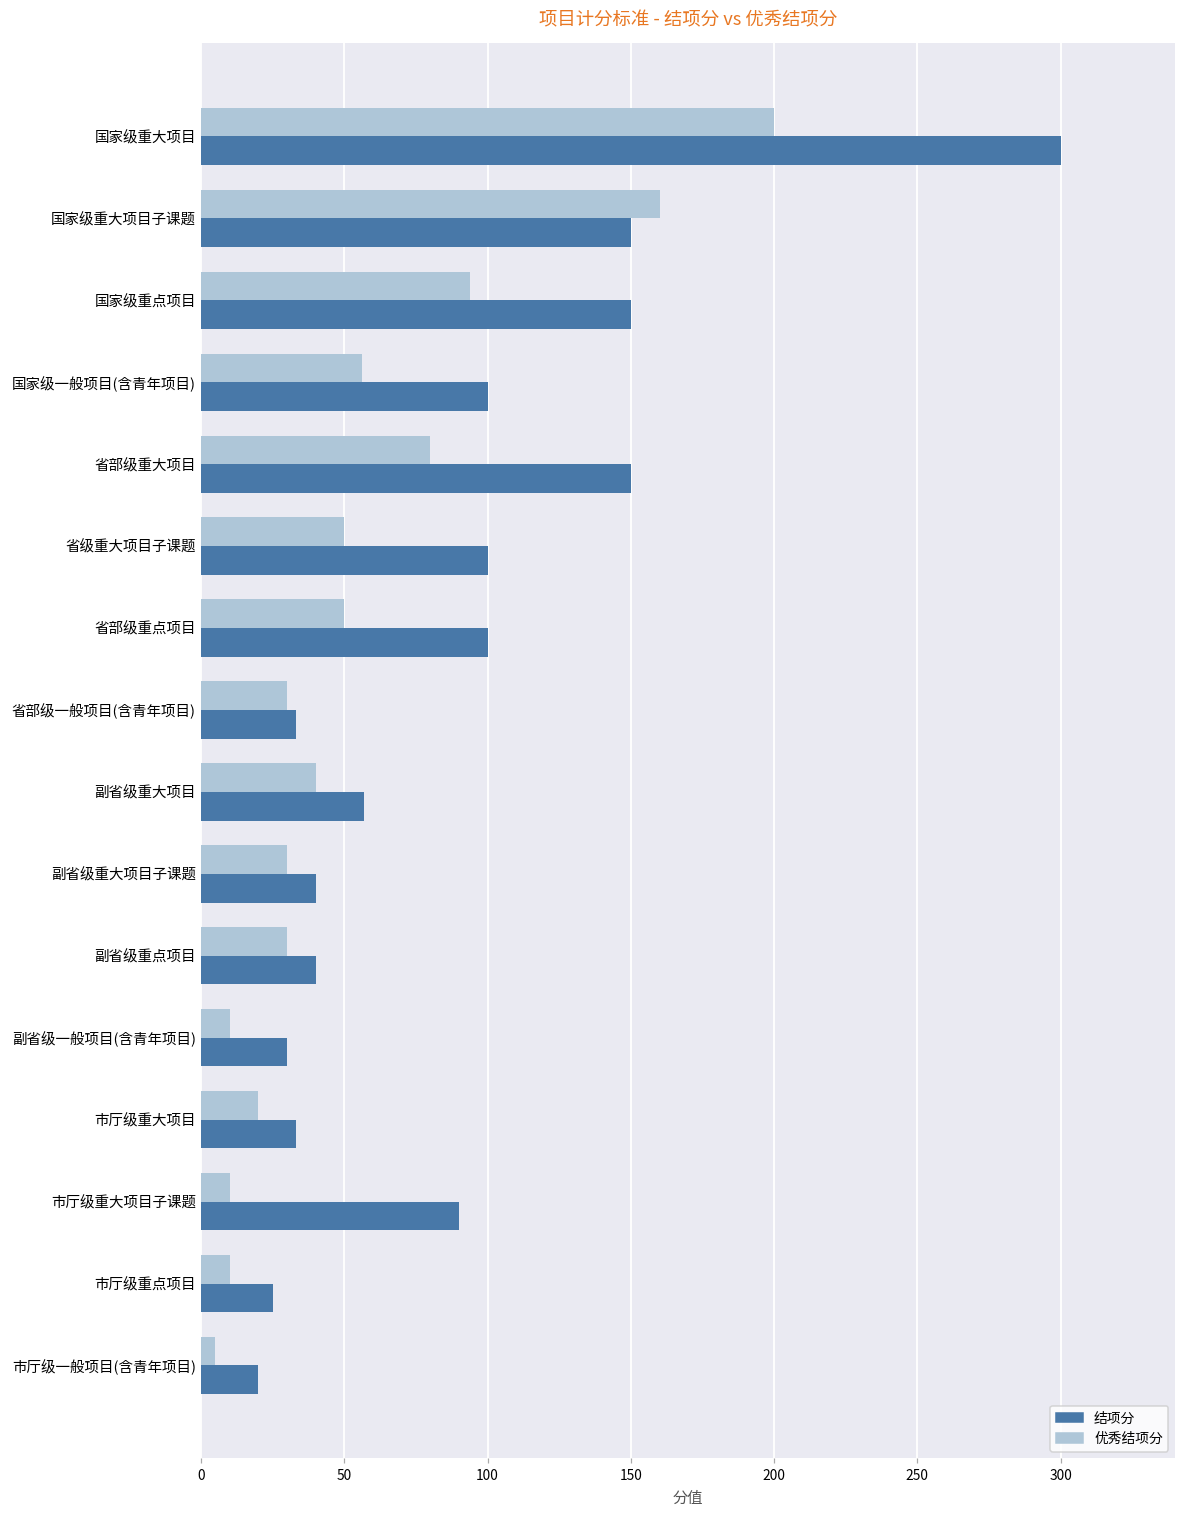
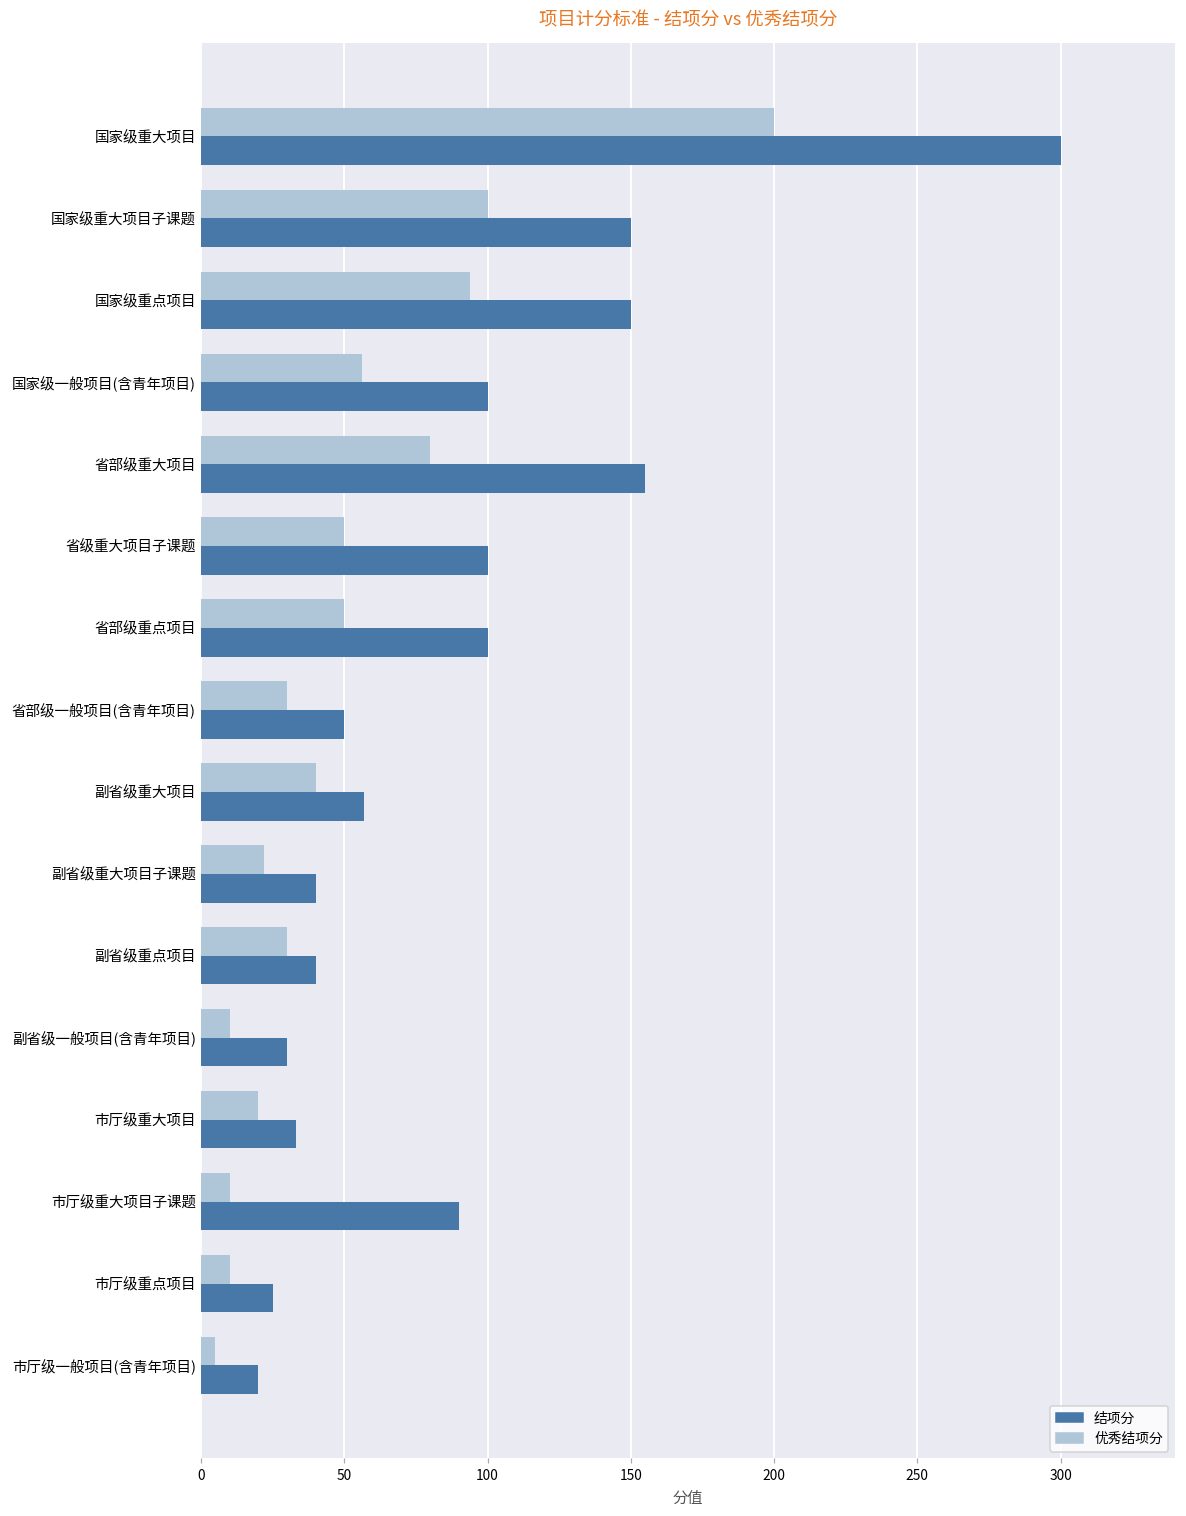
  {
    "结项分": {
      "国家级重大项目": 300,
      "国家级重大项目子课题": 150,
      "国家级重点项目": 150,
      "国家级一般项目(含青年项目)": 100,
-     "省部级重大项目": 150,
+     "省部级重大项目": 155,
      "省级重大项目子课题": 100,
      "省部级重点项目": 100,
-     "省部级一般项目(含青年项目)": 33,
+     "省部级一般项目(含青年项目)": 50,
      "副省级重大项目": 57,
      "副省级重大项目子课题": 40,
      "副省级重点项目": 40,
      "副省级一般项目(含青年项目)": 30,
      "市厅级重大项目": 33,
      "市厅级重大项目子课题": 90,
      "市厅级重点项目": 25,
      "市厅级一般项目(含青年项目)": 20
    },
    "优秀结项分": {
      "国家级重大项目": 200,
-     "国家级重大项目子课题": 160,
+     "国家级重大项目子课题": 100,
      "国家级重点项目": 94,
      "国家级一般项目(含青年项目)": 56,
      "省部级重大项目": 80,
      "省级重大项目子课题": 50,
      "省部级重点项目": 50,
      "省部级一般项目(含青年项目)": 30,
      "副省级重大项目": 40,
-     "副省级重大项目子课题": 30,
+     "副省级重大项目子课题": 22,
      "副省级重点项目": 30,
      "副省级一般项目(含青年项目)": 10,
      "市厅级重大项目": 20,
      "市厅级重大项目子课题": 10,
      "市厅级重点项目": 10,
      "市厅级一般项目(含青年项目)": 5
    }
  }
